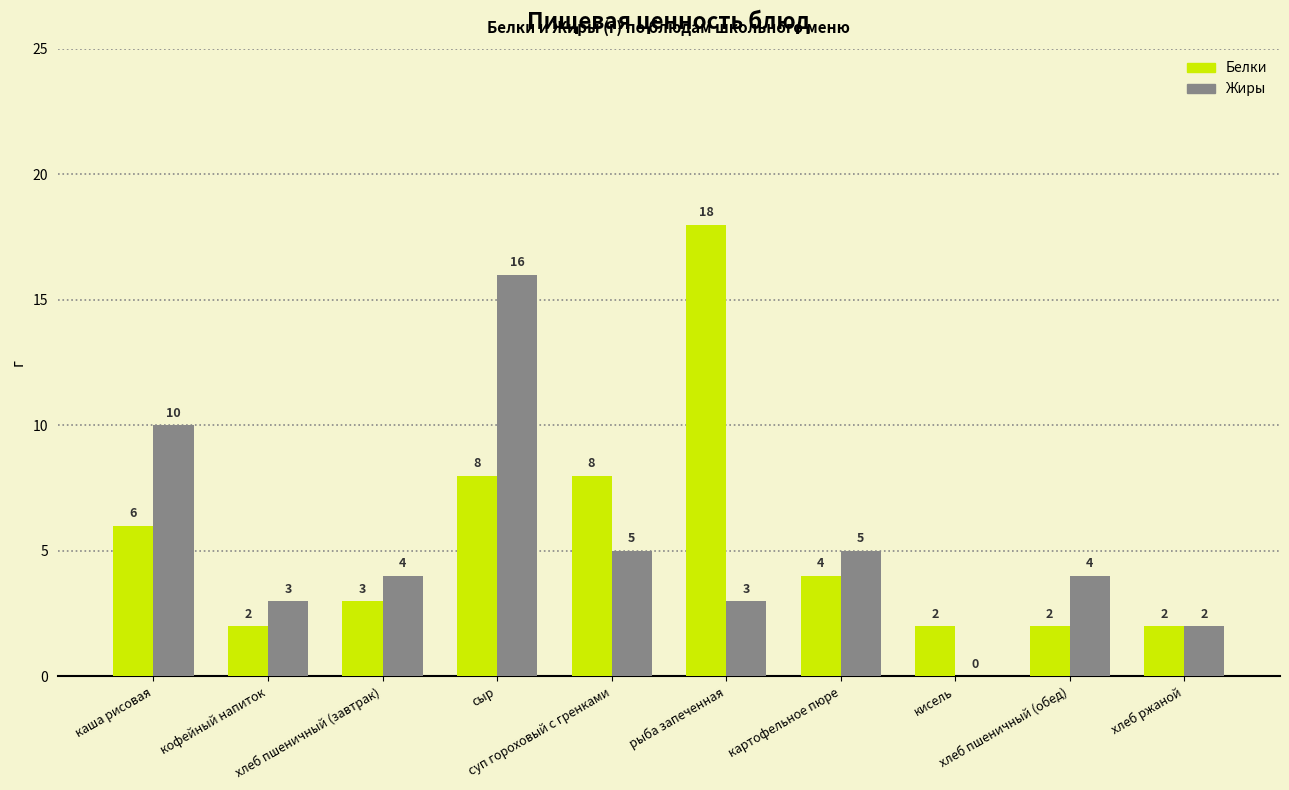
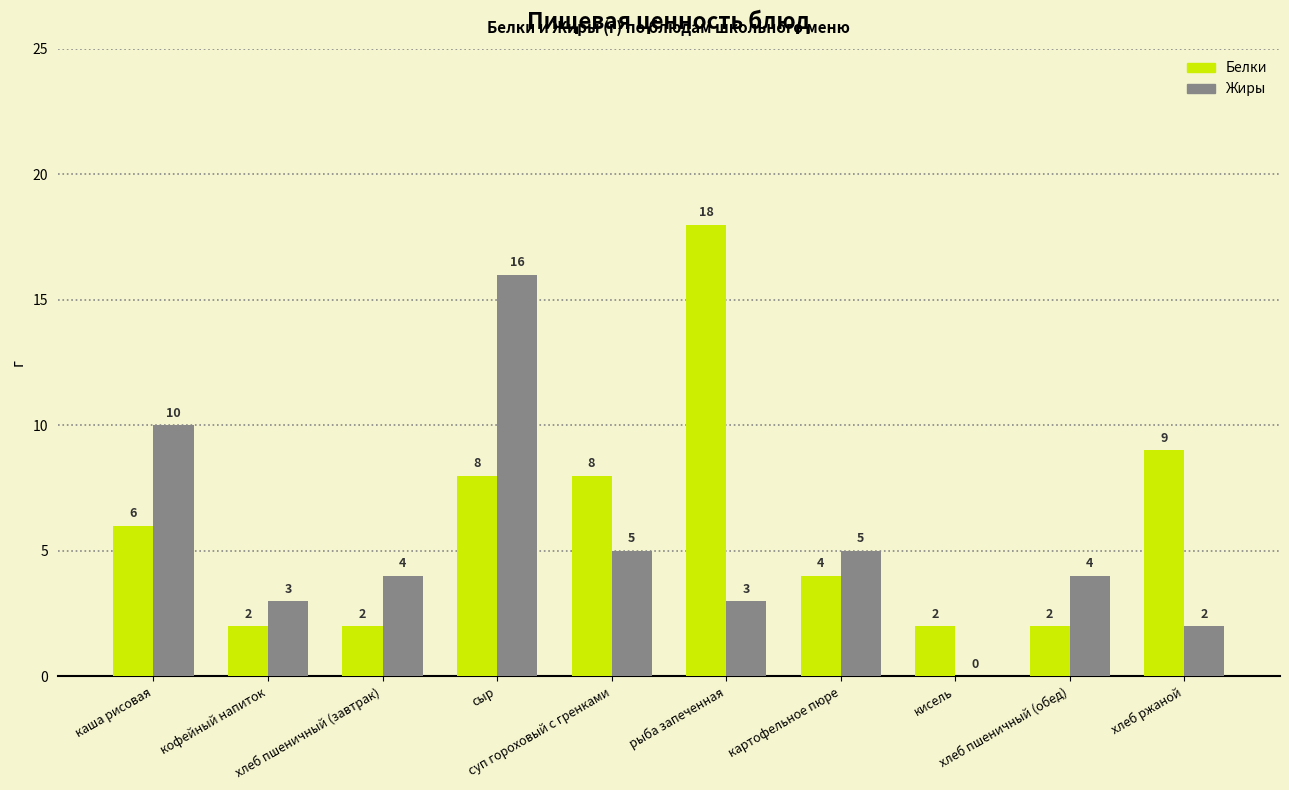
  {
    "Белки": {
      "каша рисовая": 6,
      "кофейный напиток": 2,
-     "хлеб пшеничный (завтрак)": 3,
+     "хлеб пшеничный (завтрак)": 2,
      "сыр": 8,
      "суп гороховый с гренками": 8,
      "рыба запеченная": 18,
      "картофельное пюре": 4,
      "кисель": 2,
      "хлеб пшеничный (обед)": 2,
-     "хлеб ржаной": 2
+     "хлеб ржаной": 9
    },
    "Жиры": {
      "каша рисовая": 10,
      "кофейный напиток": 3,
      "хлеб пшеничный (завтрак)": 4,
      "сыр": 16,
      "суп гороховый с гренками": 5,
      "рыба запеченная": 3,
      "картофельное пюре": 5,
      "кисель": 0,
      "хлеб пшеничный (обед)": 4,
      "хлеб ржаной": 2
    }
  }
